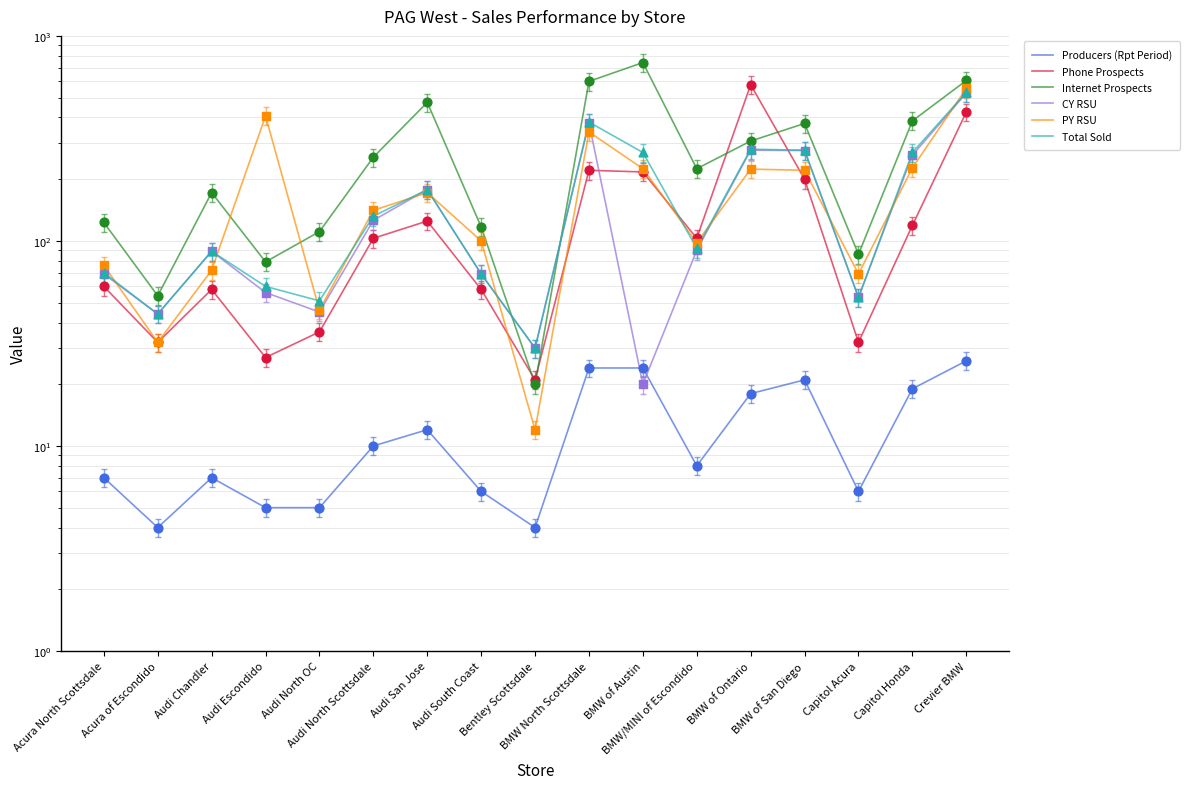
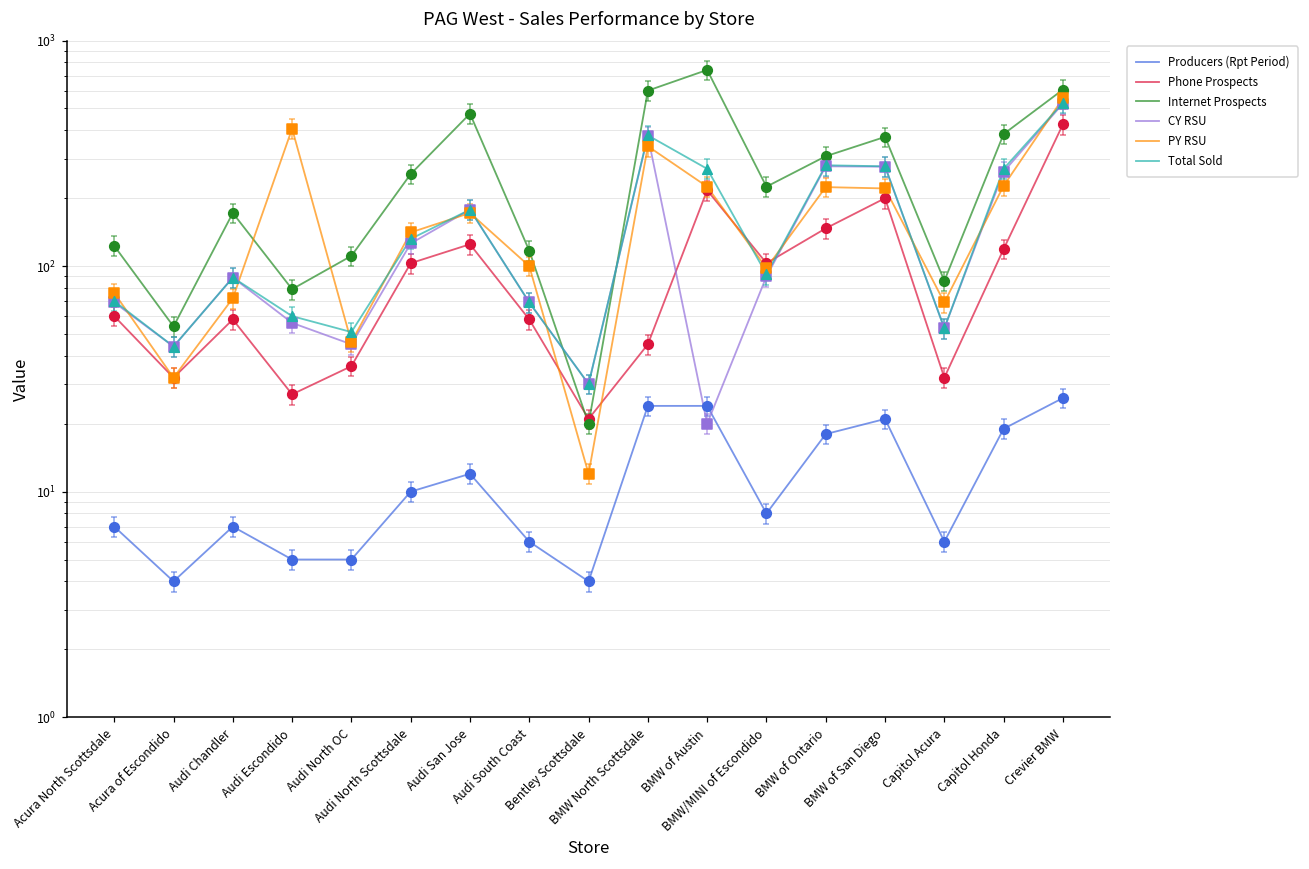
  {
    "Phone Prospects": {
      "Acura North Scottsdale": 60,
      "Audi Chandler": 58,
      "Audi Escondido": 27,
      "Audi North OC": 36,
      "Audi North Scottsdale": 100,
      "Audi San Jose": 130,
      "Audi South Coast": 58,
      "Bentley Scottsdale": 21,
-     "BMW North Scottsdale": 220,
+     "BMW North Scottsdale": 45,
      "BMW of Austin": 220,
-     "BMW of Ontario": 580,
+     "BMW of Ontario": 150,
      "Capitol Acura": 32,
      "Capitol Honda": 120,
      "Crevier BMW": 430
    },
    "Internet Prospects": {
      "Acura North Scottsdale": 120,
      "Acura of Escondido": 54,
      "Audi Chandler": 170,
      "Audi Escondido": 79,
      "Audi North OC": 110,
      "Audi North Scottsdale": 260,
      "Audi San Jose": 470,
      "Audi South Coast": 120,
      "Bentley Scottsdale": 20,
      "BMW North Scottsdale": 600,
      "BMW of Austin": 740,
      "BMW/MINI of Escondido": 230,
      "BMW of San Diego": 370,
      "Capitol Acura": 86,
      "Capitol Honda": 390
    },
    "CY RSU": {
      "Audi Escondido": 56,
      "BMW of Austin": 20,
      "Capitol Honda": 260
    },
    "PY RSU": {
      "Audi Chandler": 72,
      "Audi Escondido": 410,
      "Audi San Jose": 170,
      "Audi South Coast": 100,
      "Bentley Scottsdale": 12,
      "BMW of Austin": 230,
      "BMW of Ontario": 220,
      "Capitol Acura": 69,
      "Capitol Honda": 230
    }
  }
